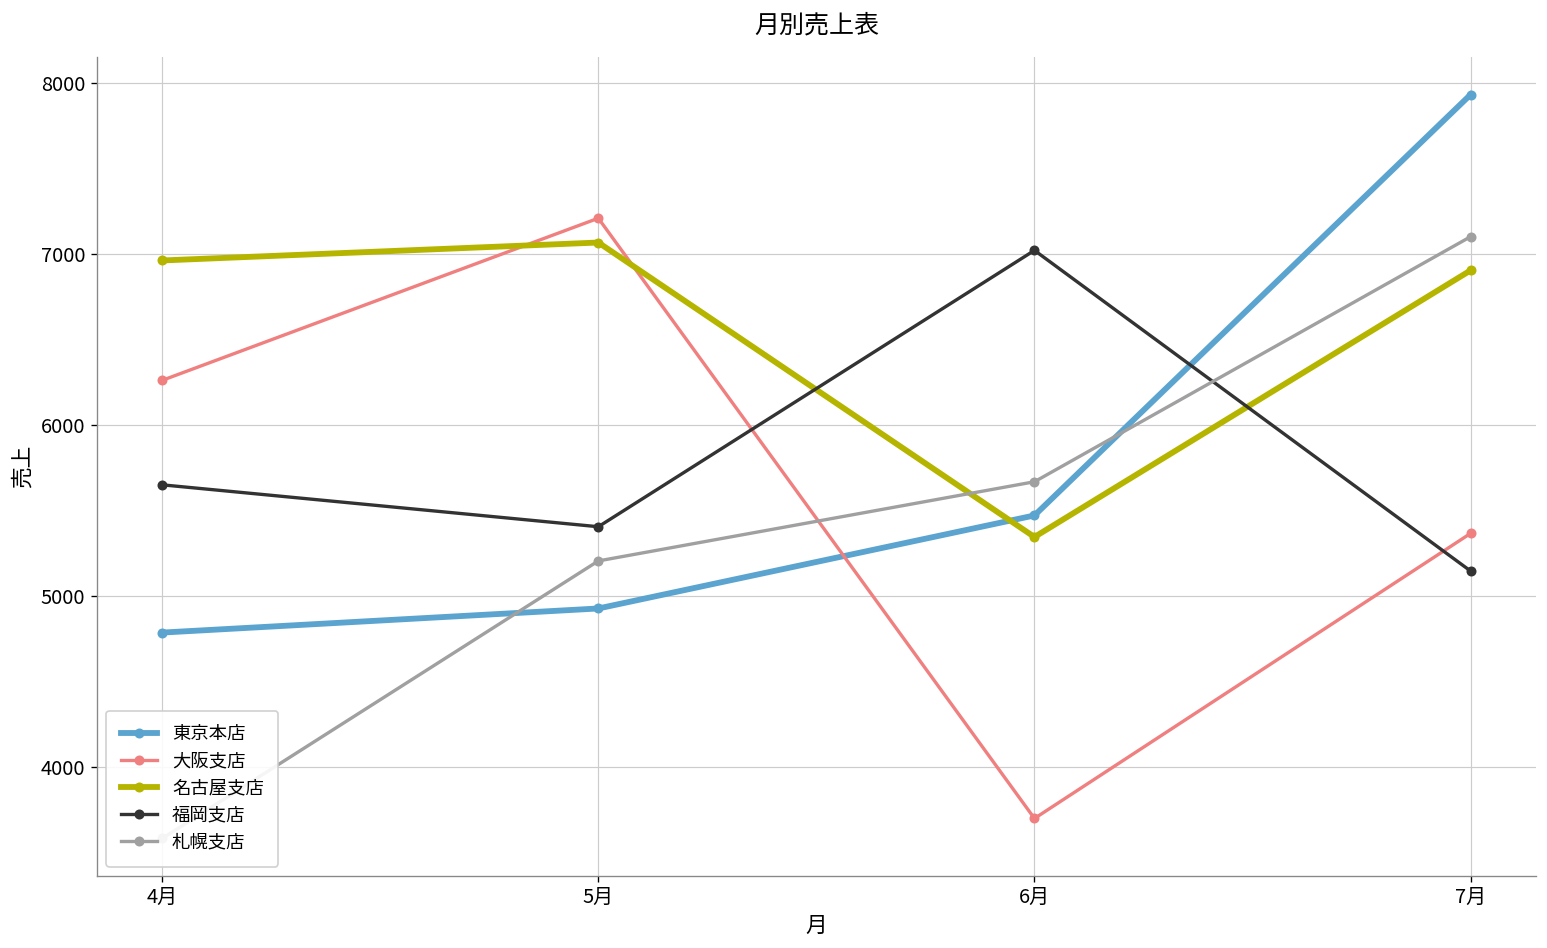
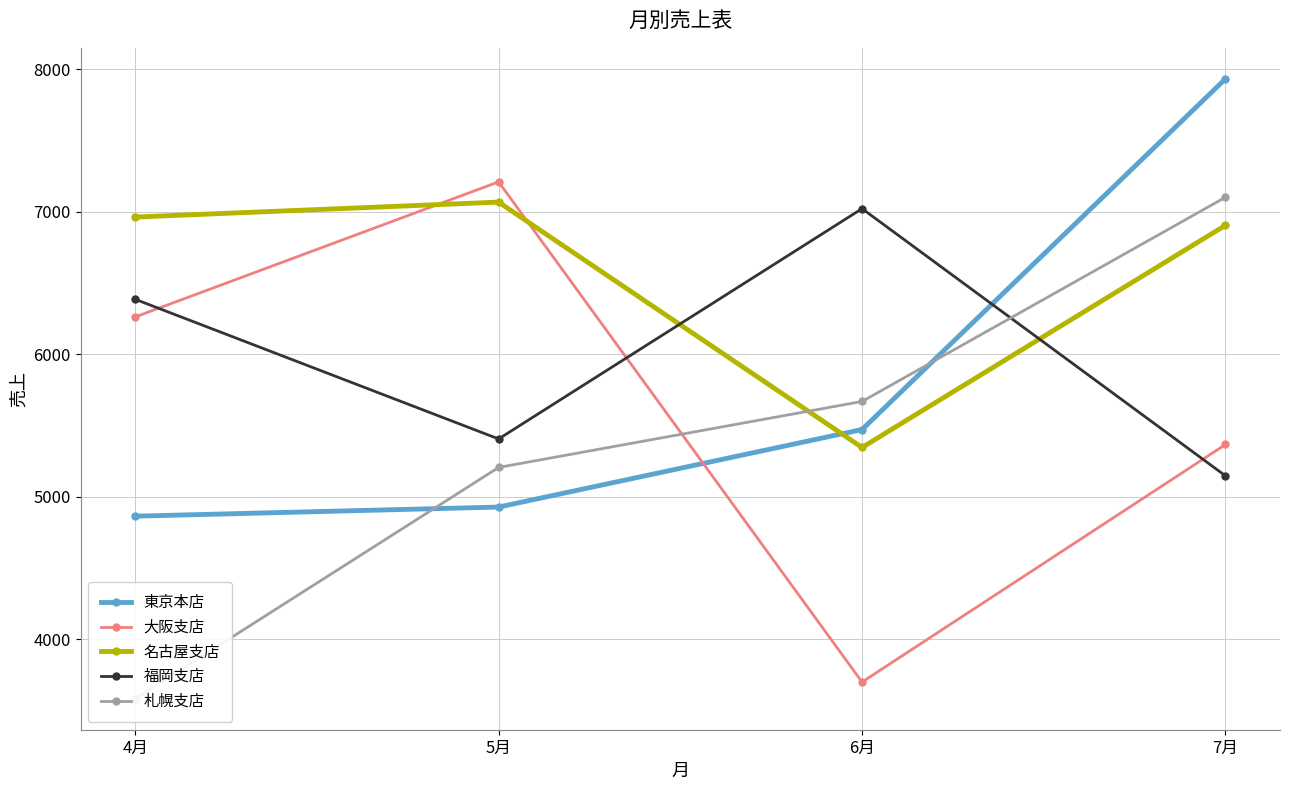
  {
    "東京本店": {
-     "4月": 4790,
+     "4月": 4870,
      "5月": 4930,
      "6月": 5470,
      "7月": 7930
    },
    "大阪支店": {
      "4月": 6260,
      "5月": 7210,
      "6月": 3700,
      "7月": 5370
    },
    "名古屋支店": {
      "4月": 6960,
      "5月": 7070,
      "6月": 5350,
      "7月": 6910
    },
    "福岡支店": {
-     "4月": 5650,
+     "4月": 6390,
      "5月": 5410,
      "6月": 7020,
      "7月": 5150
    },
    "札幌支店": {
      "5月": 5210,
      "6月": 5670,
      "7月": 7100
    }
  }
